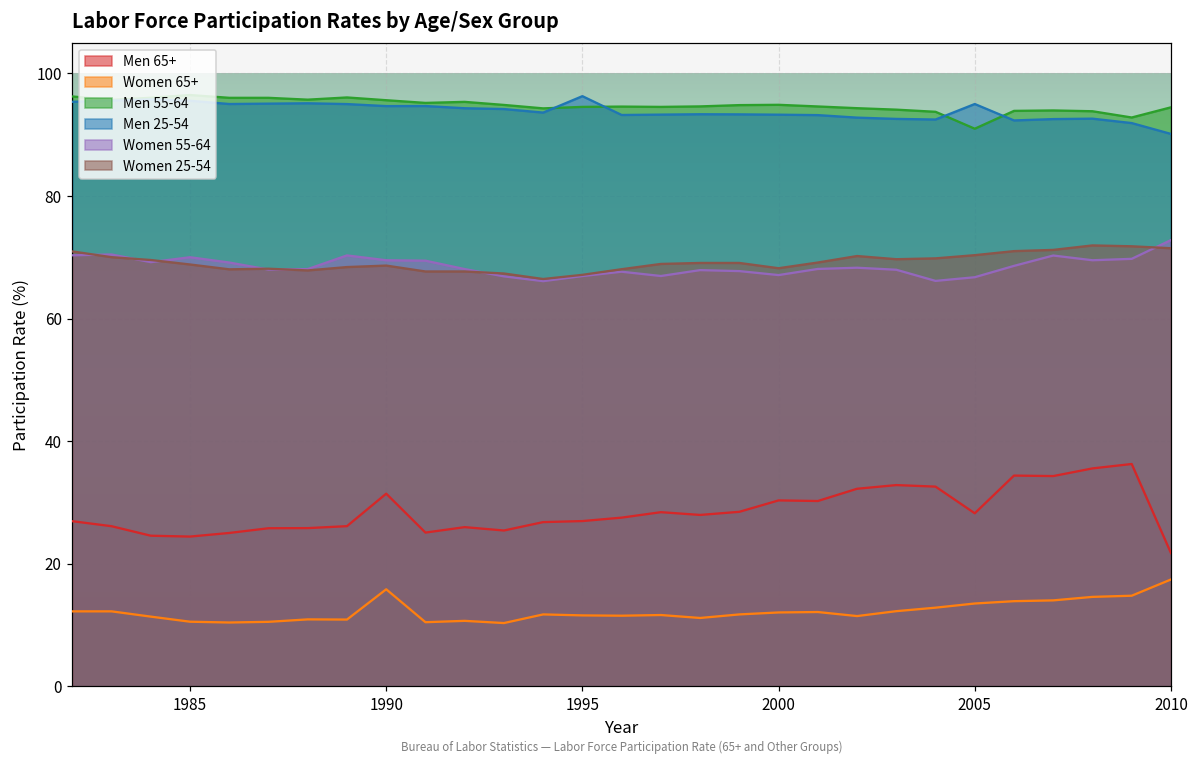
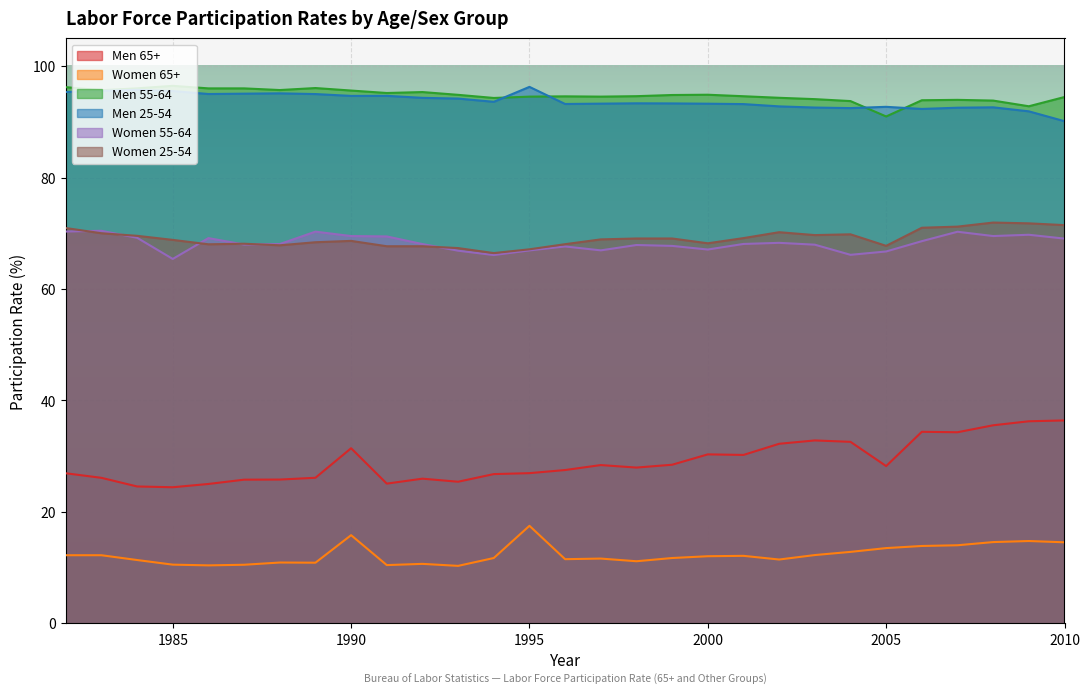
  {
    "Men 65+": {
      "1985": 24,
      "1990": 31,
      "1995": 27,
      "2000": 30,
      "2005": 28,
-     "2010": 22
+     "2010": 36
    },
    "Women 65+": {
      "1985": 11,
      "1990": 16,
-     "1995": 12,
+     "1995": 18,
      "2000": 12,
      "2005": 14,
-     "2010": 17
+     "2010": 15
    },
    "Men 55-64": {
      "1990": 96,
      "1995": 95,
      "2000": 95,
      "2005": 91,
      "2010": 94
    },
    "Men 25-54": {
      "1990": 95,
      "1995": 96,
      "2000": 93,
-     "2005": 95,
+     "2005": 93,
      "2010": 90
    },
    "Women 55-64": {
-     "1985": 70,
+     "1985": 65,
      "1990": 70,
      "2000": 67,
      "2005": 67,
-     "2010": 73
+     "2010": 69
    },
    "Women 25-54": {
      "1985": 69,
      "1990": 69,
      "2000": 68,
-     "2005": 70,
+     "2005": 68,
      "2010": 71
    }
  }
